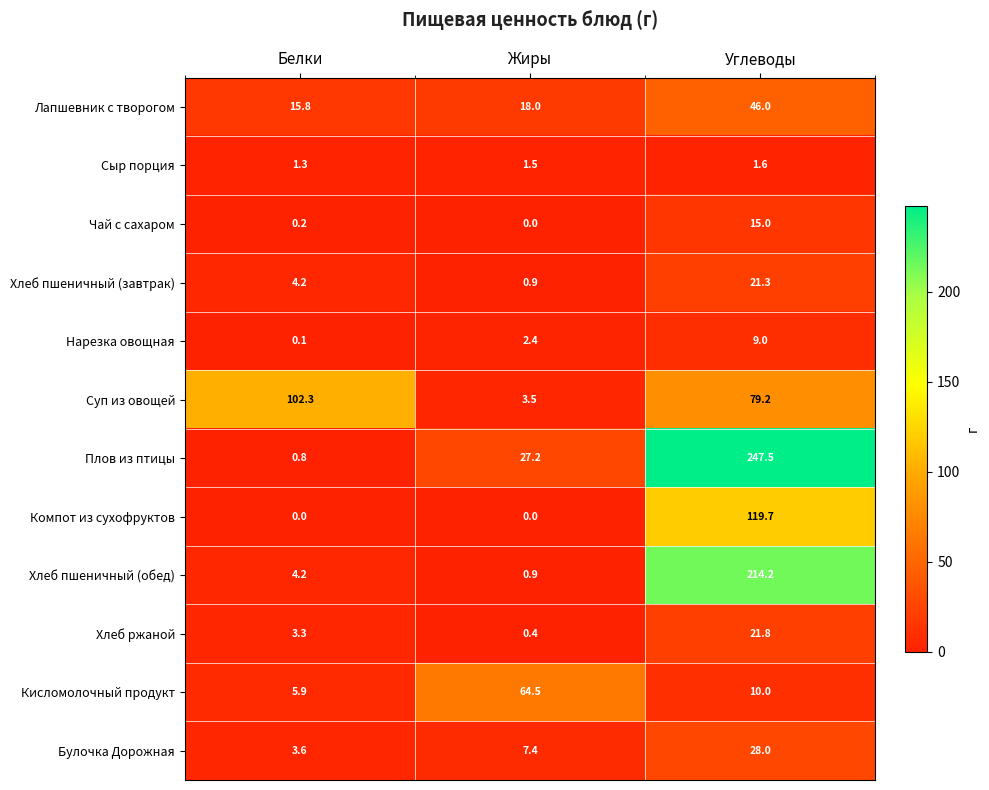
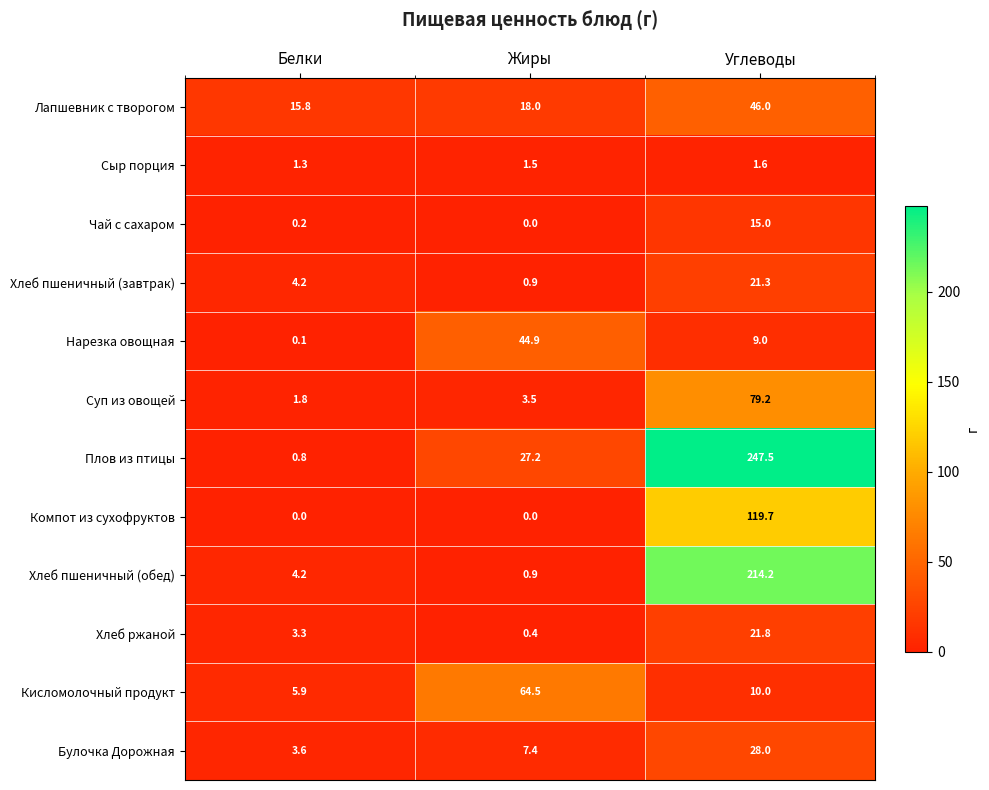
  {
    "Лапшевник с творогом": {
      "Белки": 15.8,
      "Жиры": 18.0,
      "Углеводы": 46.0
    },
    "Сыр порция": {
      "Белки": 1.3,
      "Жиры": 1.5,
      "Углеводы": 1.6
    },
    "Чай с сахаром": {
      "Белки": 0.2,
      "Жиры": 0.0,
      "Углеводы": 15.0
    },
    "Хлеб пшеничный (завтрак)": {
      "Белки": 4.2,
      "Жиры": 0.9,
      "Углеводы": 21.3
    },
    "Нарезка овощная": {
      "Белки": 0.1,
-     "Жиры": 2.4,
+     "Жиры": 44.9,
      "Углеводы": 9.0
    },
    "Суп из овощей": {
-     "Белки": 102.3,
+     "Белки": 1.8,
      "Жиры": 3.5,
      "Углеводы": 79.2
    },
    "Плов из птицы": {
      "Белки": 0.8,
      "Жиры": 27.2,
      "Углеводы": 247.5
    },
    "Компот из сухофруктов": {
      "Белки": 0.0,
      "Жиры": 0.0,
      "Углеводы": 119.7
    },
    "Хлеб пшеничный (обед)": {
      "Белки": 4.2,
      "Жиры": 0.9,
      "Углеводы": 214.2
    },
    "Хлеб ржаной": {
      "Белки": 3.3,
      "Жиры": 0.4,
      "Углеводы": 21.8
    },
    "Кисломолочный продукт": {
      "Белки": 5.9,
      "Жиры": 64.5,
      "Углеводы": 10.0
    },
    "Булочка Дорожная": {
      "Белки": 3.6,
      "Жиры": 7.4,
      "Углеводы": 28.0
    }
  }
